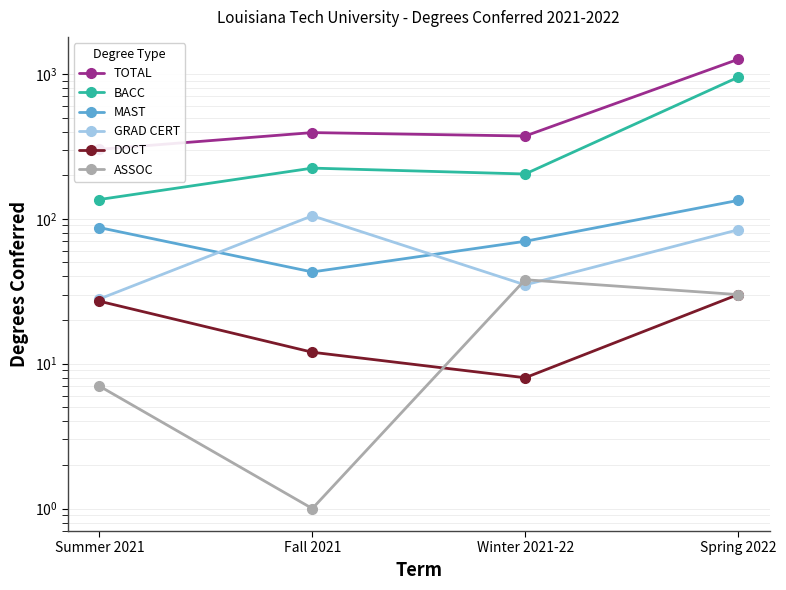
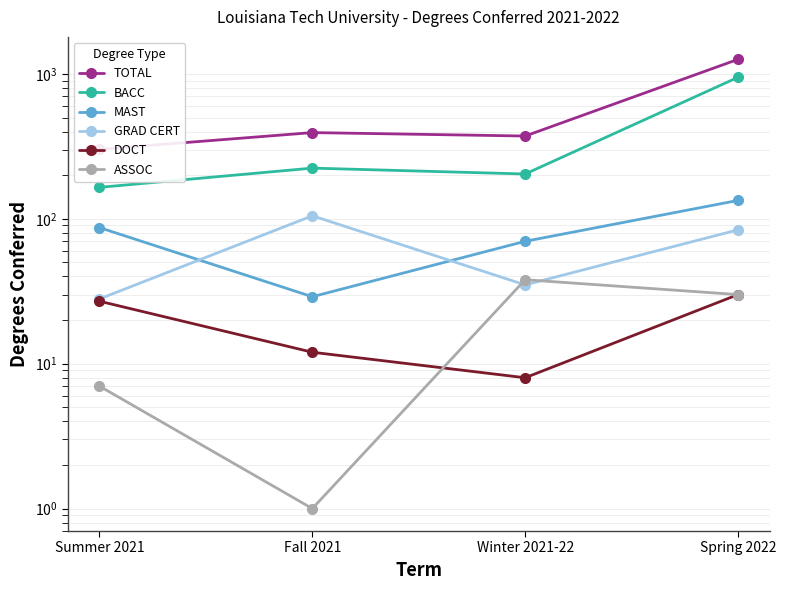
  {
    "TOTAL": {
      "Fall 2021": 390,
      "Winter 2021-22": 370,
      "Spring 2022": 1300
    },
    "BACC": {
-     "Summer 2021": 140,
+     "Summer 2021": 170,
      "Fall 2021": 220,
      "Winter 2021-22": 200,
      "Spring 2022": 900
    },
    "MAST": {
      "Summer 2021": 90,
-     "Fall 2021": 43,
+     "Fall 2021": 29,
      "Winter 2021-22": 70,
      "Spring 2022": 130
    },
    "GRAD CERT": {
      "Fall 2021": 110,
      "Winter 2021-22": 35,
      "Spring 2022": 80
    },
    "DOCT": {
      "Fall 2021": 12,
      "Winter 2021-22": 8
    },
    "ASSOC": {
      "Summer 2021": 7,
      "Fall 2021": 1,
      "Winter 2021-22": 38
    }
  }
